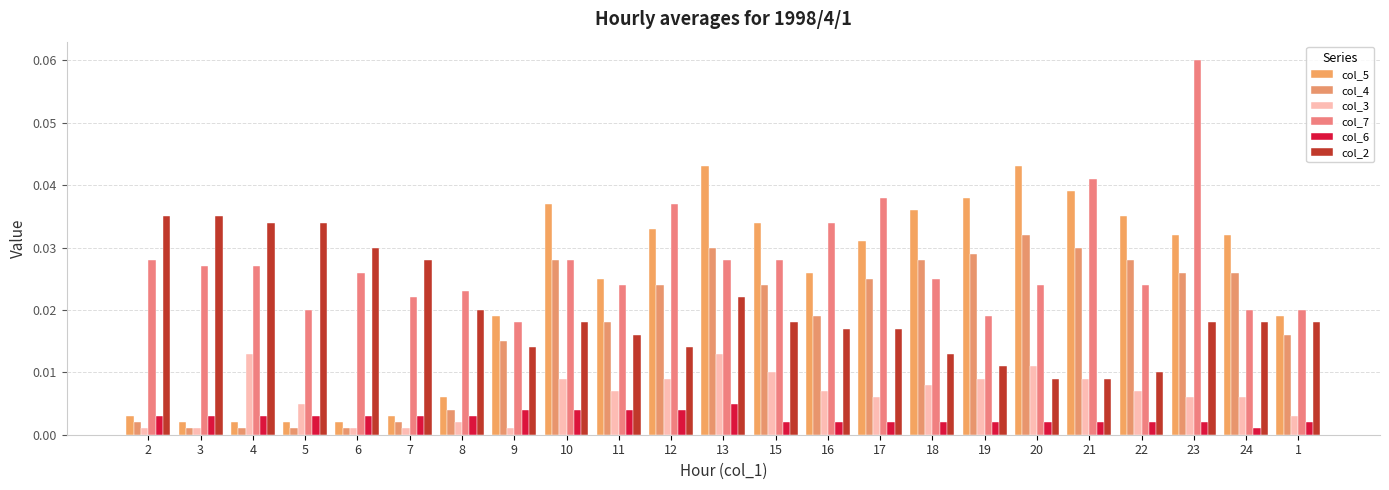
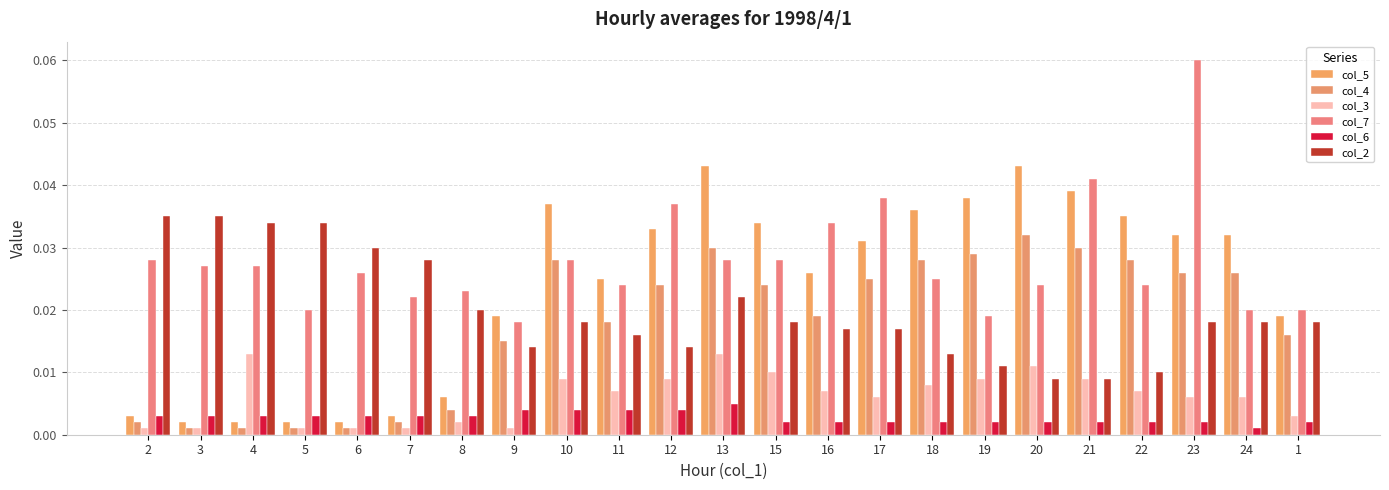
  {
    "col_3": {
      "2": 0.001,
      "3": 0.001,
      "4": 0.013,
-     "5": 0.005,
+     "5": 0.001,
      "6": 0.001,
      "7": 0.001,
      "8": 0.002,
      "9": 0.001,
      "10": 0.009,
      "11": 0.007,
      "12": 0.009,
      "13": 0.013,
      "15": 0.010,
      "16": 0.007,
      "17": 0.006,
      "18": 0.008,
      "19": 0.009,
      "20": 0.011,
      "21": 0.009,
      "22": 0.007,
      "23": 0.006,
      "24": 0.006,
      "1": 0.003
    }
  }
